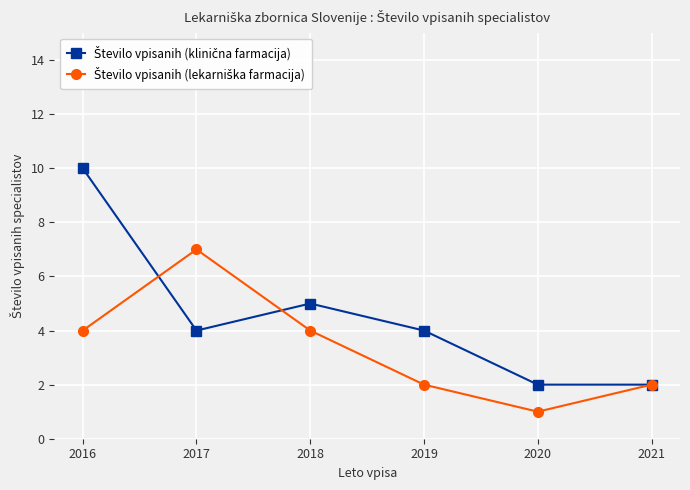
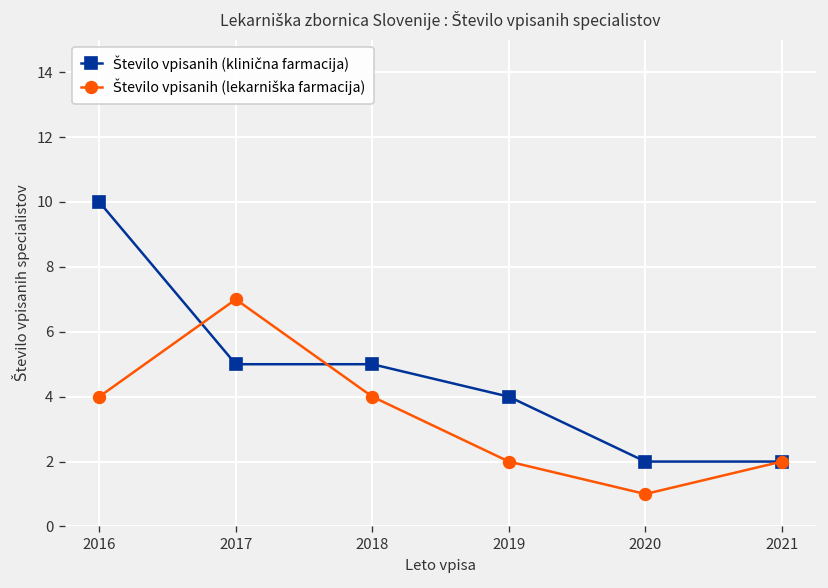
  {
    "Število vpisanih (klinična farmacija)": {
      "2016": 10,
-     "2017": 4,
+     "2017": 5,
      "2018": 5,
      "2019": 4,
      "2020": 2
    },
    "Število vpisanih (lekarniška farmacija)": {
      "2016": 4,
      "2017": 7,
      "2018": 4,
      "2019": 2,
      "2020": 1
    }
  }
